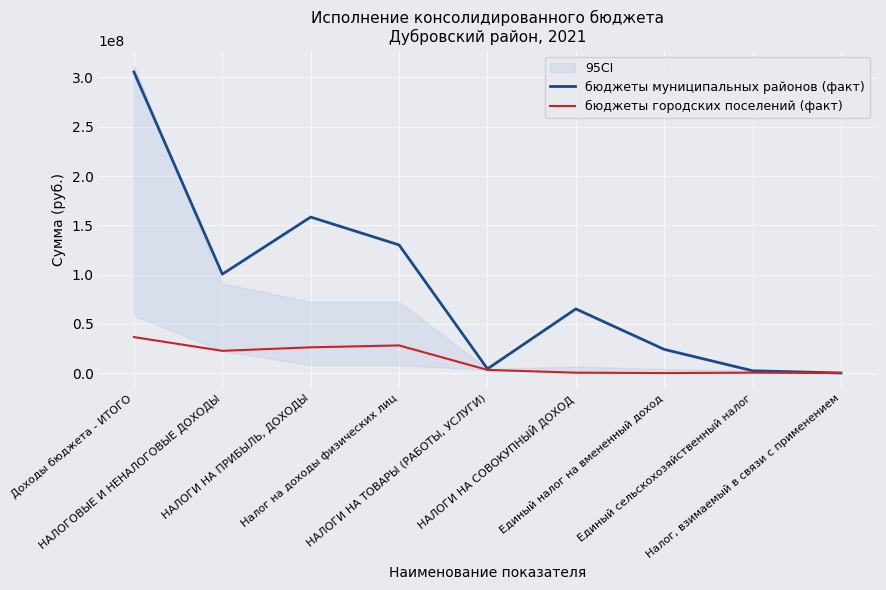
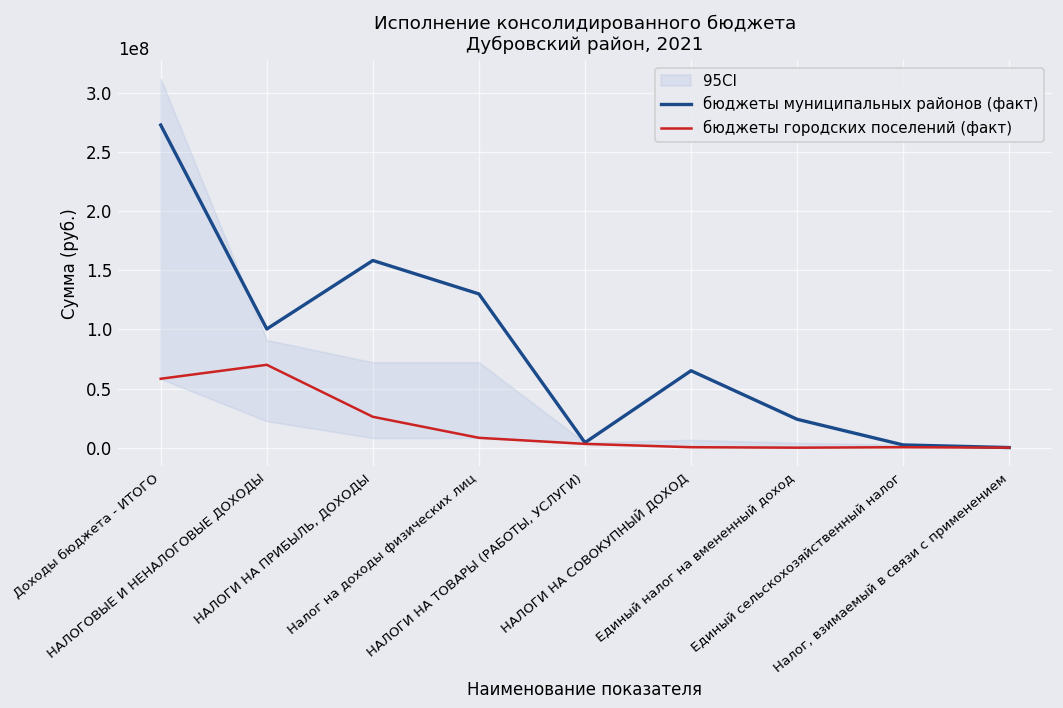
  {
    "бюджеты муниципальных районов (факт)": {
-     "Доходы бюджета - ИТОГО": 310000000,
+     "Доходы бюджета - ИТОГО": 270000000,
      "НАЛОГОВЫЕ И НЕНАЛОГОВЫЕ ДОХОДЫ": 100000000,
      "НАЛОГИ НА ПРИБЫЛЬ, ДОХОДЫ": 160000000,
      "Налог на доходы физических лиц": 130000000,
      "НАЛОГИ НА СОВОКУПНЫЙ ДОХОД": 70000000,
      "Единый налог на вмененный доход": 20000000
    },
    "бюджеты городских поселений (факт)": {
-     "Доходы бюджета - ИТОГО": 40000000,
-     "НАЛОГОВЫЕ И НЕНАЛОГОВЫЕ ДОХОДЫ": 20000000,
+     "Доходы бюджета - ИТОГО": 60000000,
+     "НАЛОГОВЫЕ И НЕНАЛОГОВЫЕ ДОХОДЫ": 70000000,
      "НАЛОГИ НА ПРИБЫЛЬ, ДОХОДЫ": 30000000,
-     "Налог на доходы физических лиц": 30000000,
+     "Налог на доходы физических лиц": 10000000,
      "НАЛОГИ НА СОВОКУПНЫЙ ДОХОД": 0,
      "Единый налог на вмененный доход": 0
    }
  }
